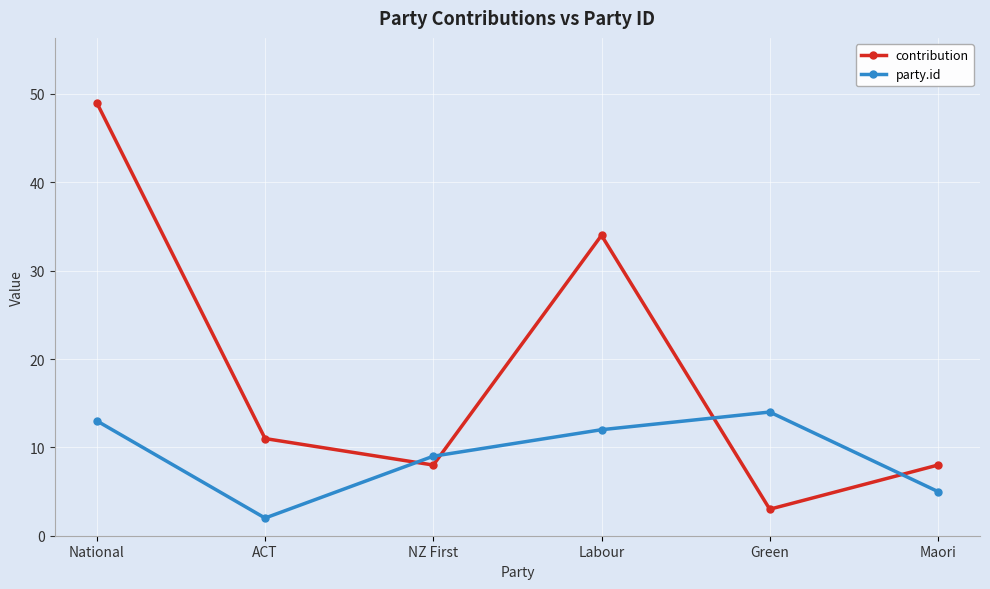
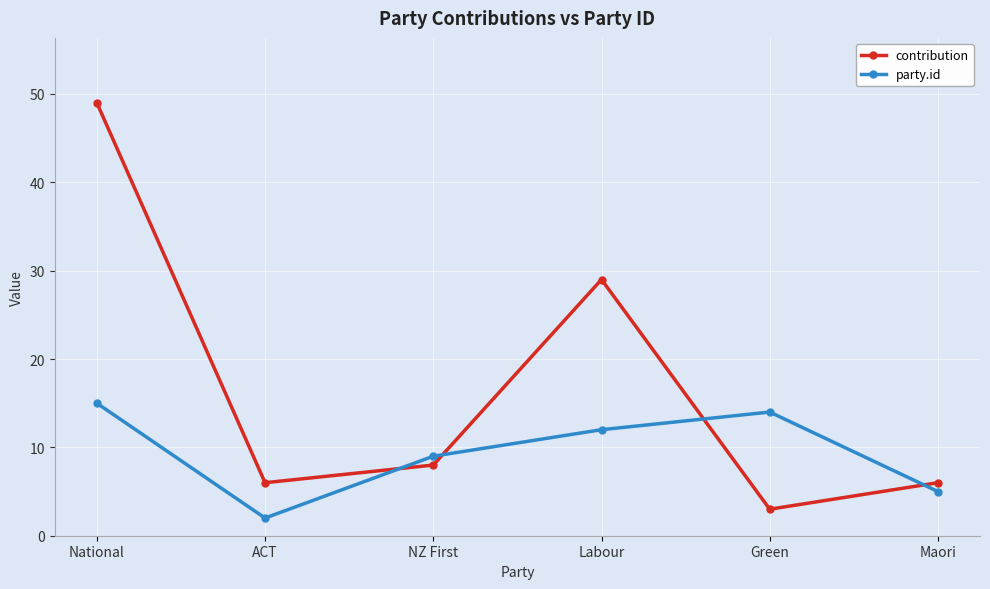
  {
    "contribution": {
      "National": 49,
-     "ACT": 11,
+     "ACT": 6,
      "NZ First": 8,
-     "Labour": 34,
+     "Labour": 29,
      "Green": 3,
-     "Maori": 8
+     "Maori": 6
    },
    "party.id": {
-     "National": 13,
+     "National": 15,
      "ACT": 2,
      "NZ First": 9,
      "Labour": 12,
      "Green": 14,
      "Maori": 5
    }
  }
